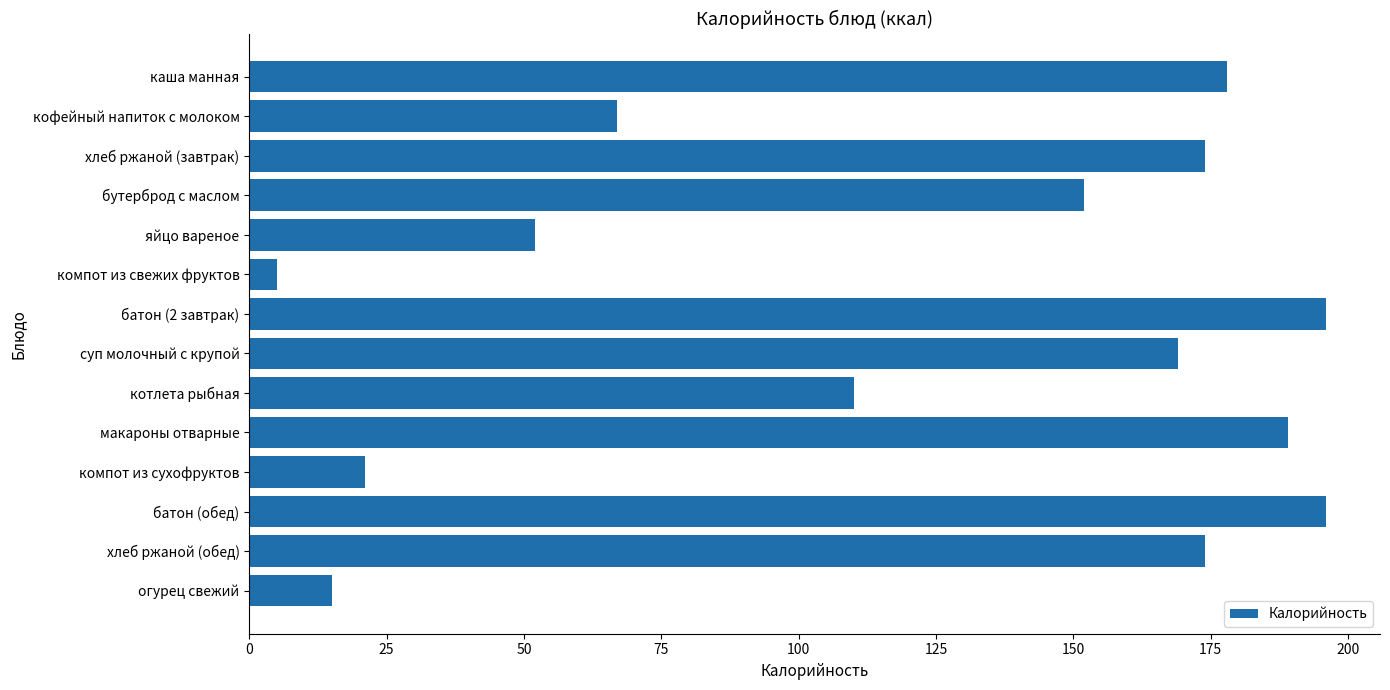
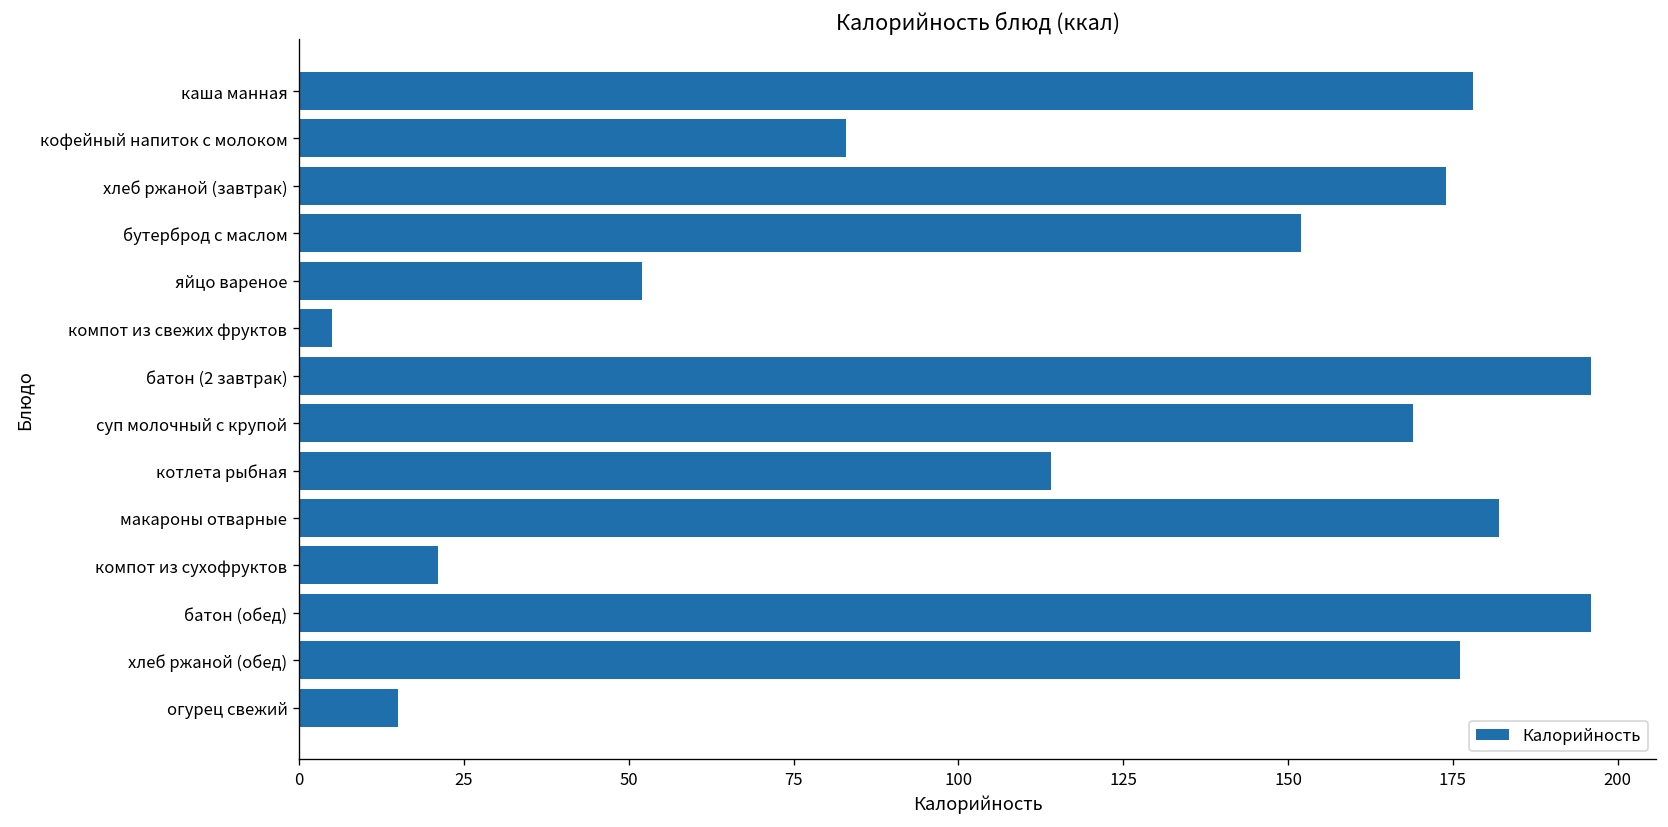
  {
    "каша манная": 178,
-   "кофейный напиток с молоком": 67,
+   "кофейный напиток с молоком": 83,
    "хлеб ржаной (завтрак)": 174,
    "бутерброд с маслом": 152,
    "яйцо вареное": 52,
    "компот из свежих фруктов": 5,
    "батон (2 завтрак)": 196,
    "суп молочный с крупой": 169,
-   "котлета рыбная": 110,
-   "макароны отварные": 189,
+   "котлета рыбная": 114,
+   "макароны отварные": 182,
    "компот из сухофруктов": 21,
    "батон (обед)": 196,
-   "хлеб ржаной (обед)": 174,
+   "хлеб ржаной (обед)": 176,
    "огурец свежий": 15
  }
